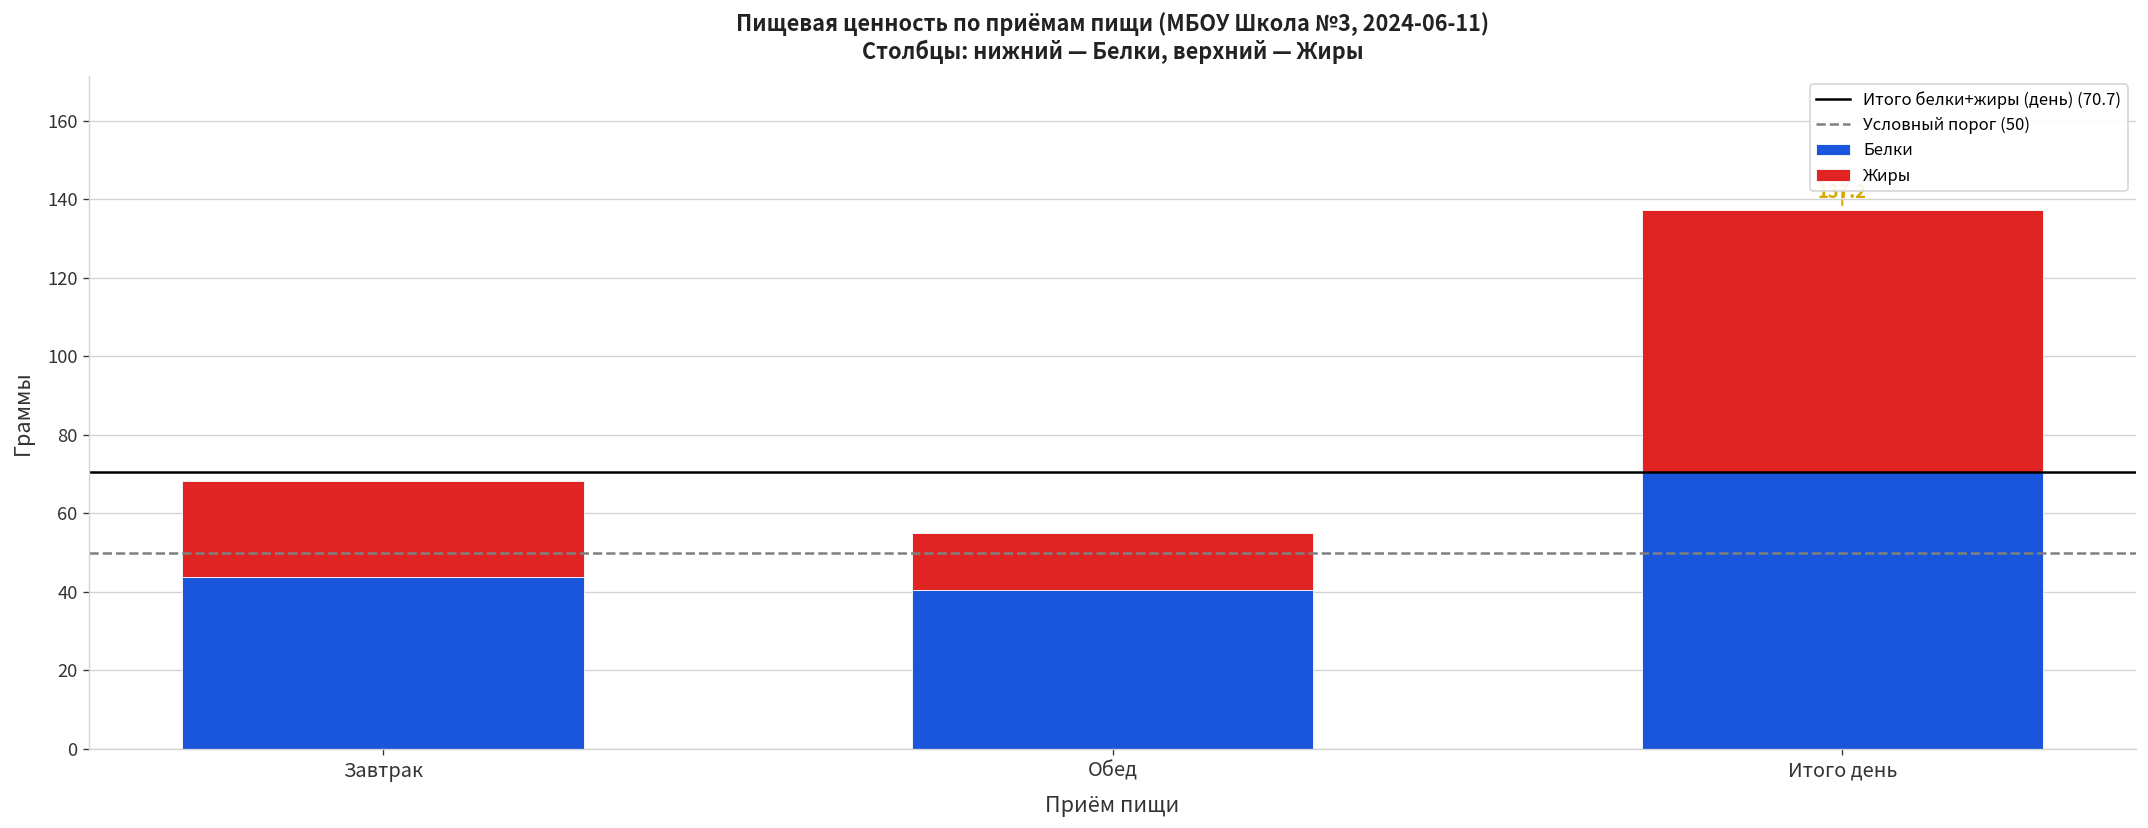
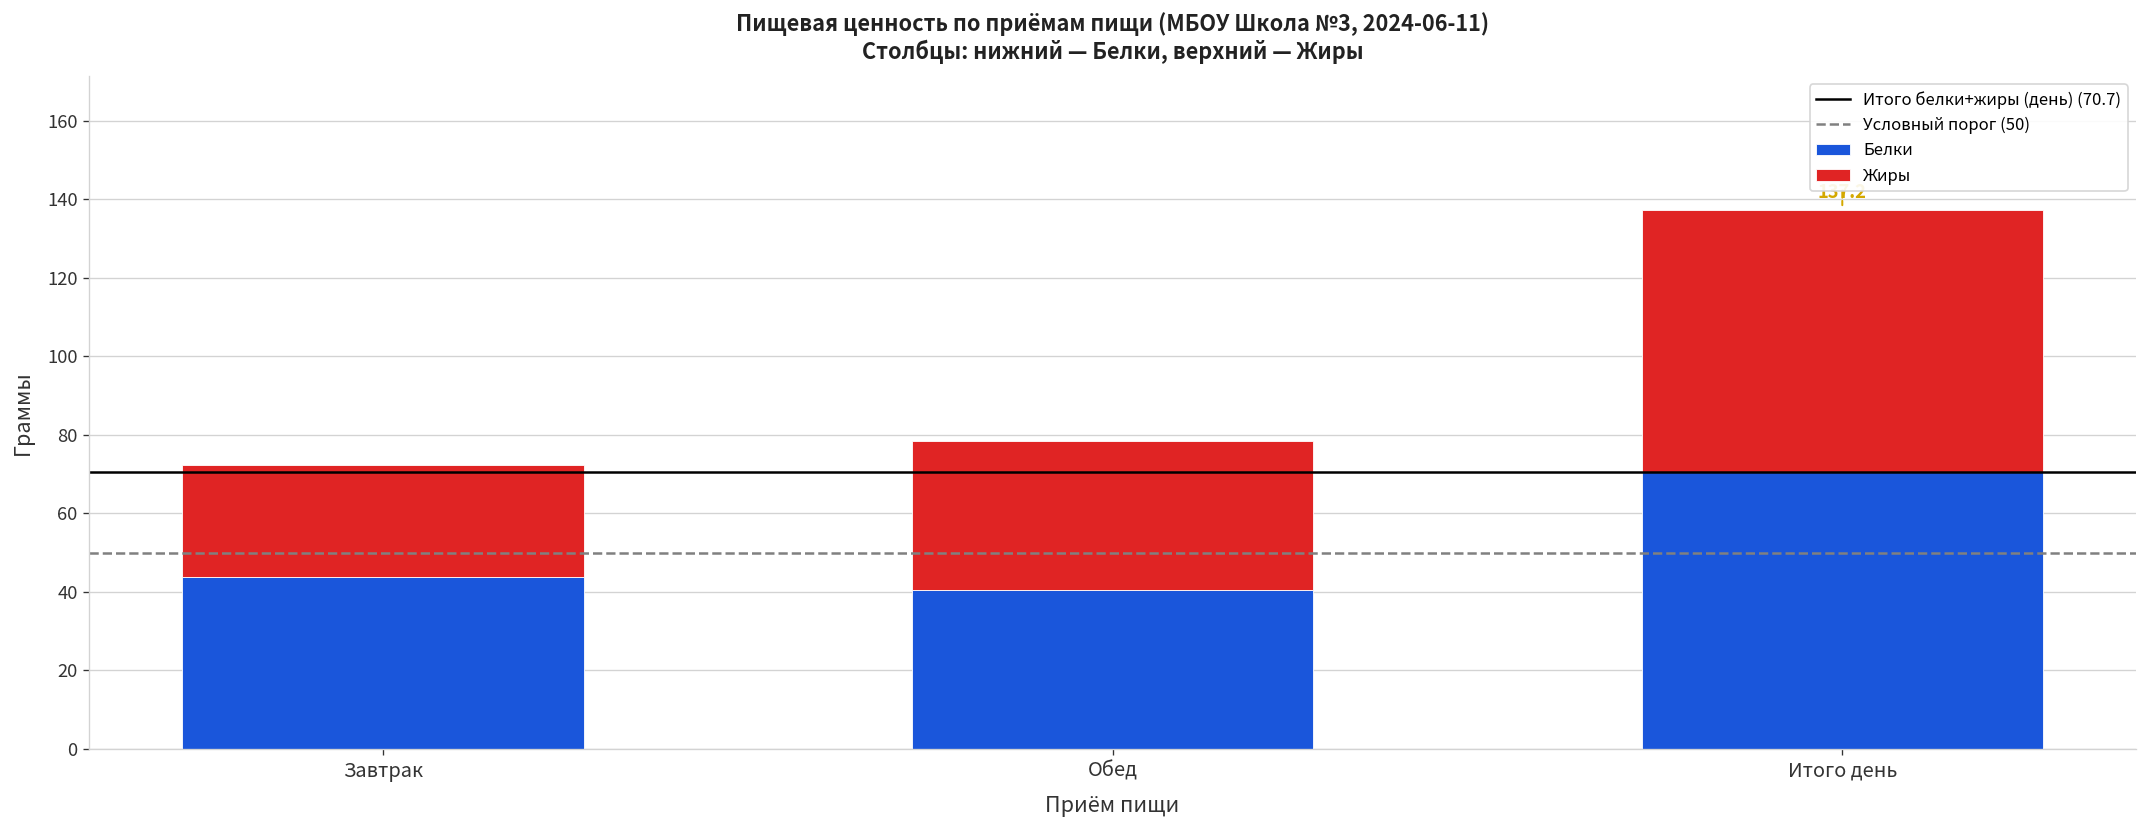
  {
    "Белки": {
      "Завтрак": 44,
      "Обед": 40,
      "Итого день": 71
    },
    "Жиры": {
-     "Завтрак": 24,
-     "Обед": 15
+     "Завтрак": 29,
+     "Обед": 38
    }
  }
